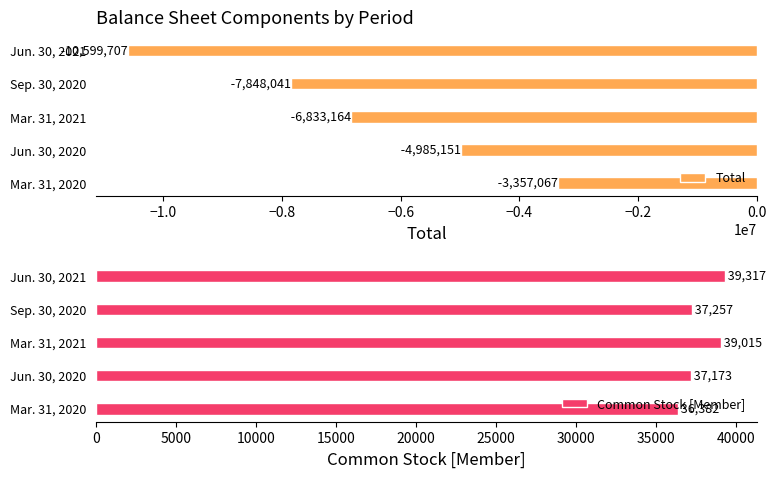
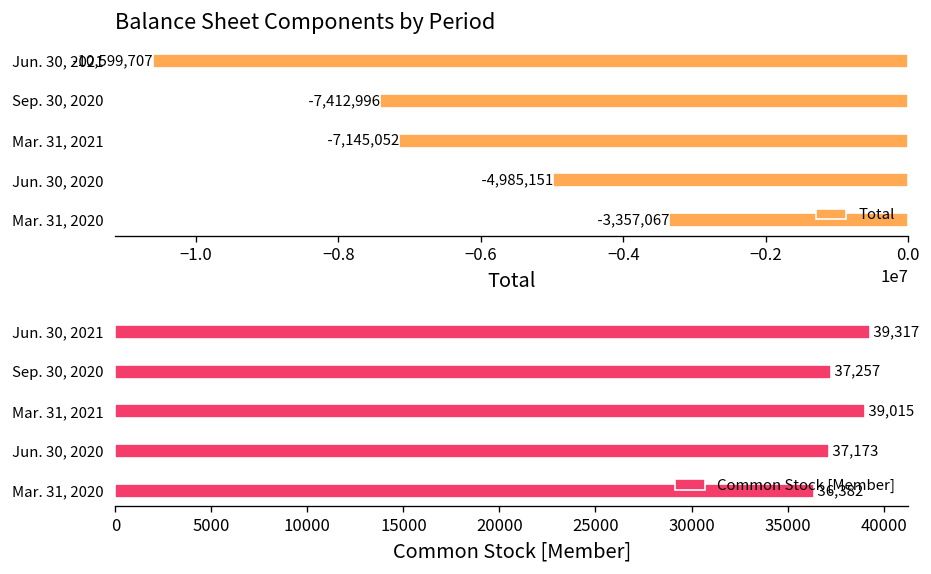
  {
    "Balance Sheet Components by Period": {
      "Jun. 30, 2021": "-10,599,707",
-     "Sep. 30, 2020": "-7,848,041",
-     "Mar. 31, 2021": "-6,833,164",
+     "Sep. 30, 2020": "-7,412,996",
+     "Mar. 31, 2021": "-7,145,052",
      "Jun. 30, 2020": "-4,985,151",
      "Mar. 31, 2020": "-3,357,067"
    }
  }
